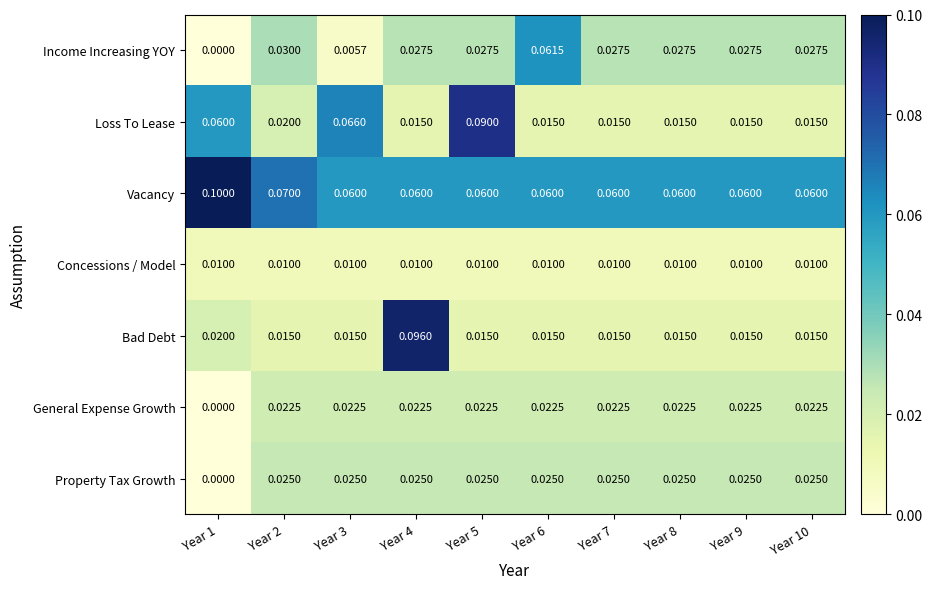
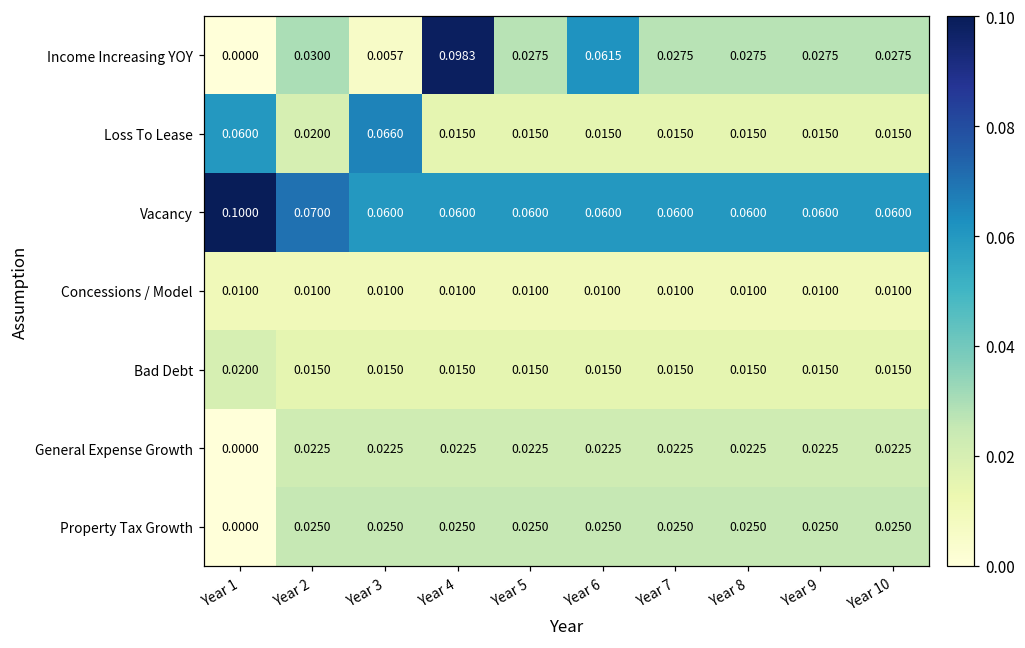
  {
    "Income Increasing YOY": {
      "Year 1": 0.0000,
      "Year 2": 0.0300,
      "Year 3": 0.0057,
-     "Year 4": 0.0275,
+     "Year 4": 0.0983,
      "Year 5": 0.0275,
      "Year 6": 0.0615,
      "Year 7": 0.0275,
      "Year 8": 0.0275,
      "Year 9": 0.0275,
      "Year 10": 0.0275
    },
    "Loss To Lease": {
      "Year 1": 0.0600,
      "Year 2": 0.0200,
      "Year 3": 0.0660,
      "Year 4": 0.0150,
-     "Year 5": 0.0900,
+     "Year 5": 0.0150,
      "Year 6": 0.0150,
      "Year 7": 0.0150,
      "Year 8": 0.0150,
      "Year 9": 0.0150,
      "Year 10": 0.0150
    },
    "Vacancy": {
      "Year 1": 0.1000,
      "Year 2": 0.0700,
      "Year 3": 0.0600,
      "Year 4": 0.0600,
      "Year 5": 0.0600,
      "Year 6": 0.0600,
      "Year 7": 0.0600,
      "Year 8": 0.0600,
      "Year 9": 0.0600,
      "Year 10": 0.0600
    },
    "Concessions / Model": {
      "Year 1": 0.0100,
      "Year 2": 0.0100,
      "Year 3": 0.0100,
      "Year 4": 0.0100,
      "Year 5": 0.0100,
      "Year 6": 0.0100,
      "Year 7": 0.0100,
      "Year 8": 0.0100,
      "Year 9": 0.0100,
      "Year 10": 0.0100
    },
    "Bad Debt": {
      "Year 1": 0.0200,
      "Year 2": 0.0150,
      "Year 3": 0.0150,
-     "Year 4": 0.0960,
+     "Year 4": 0.0150,
      "Year 5": 0.0150,
      "Year 6": 0.0150,
      "Year 7": 0.0150,
      "Year 8": 0.0150,
      "Year 9": 0.0150,
      "Year 10": 0.0150
    },
    "General Expense Growth": {
      "Year 1": 0.0000,
      "Year 2": 0.0225,
      "Year 3": 0.0225,
      "Year 4": 0.0225,
      "Year 5": 0.0225,
      "Year 6": 0.0225,
      "Year 7": 0.0225,
      "Year 8": 0.0225,
      "Year 9": 0.0225,
      "Year 10": 0.0225
    },
    "Property Tax Growth": {
      "Year 1": 0.0000,
      "Year 2": 0.0250,
      "Year 3": 0.0250,
      "Year 4": 0.0250,
      "Year 5": 0.0250,
      "Year 6": 0.0250,
      "Year 7": 0.0250,
      "Year 8": 0.0250,
      "Year 9": 0.0250,
      "Year 10": 0.0250
    }
  }
